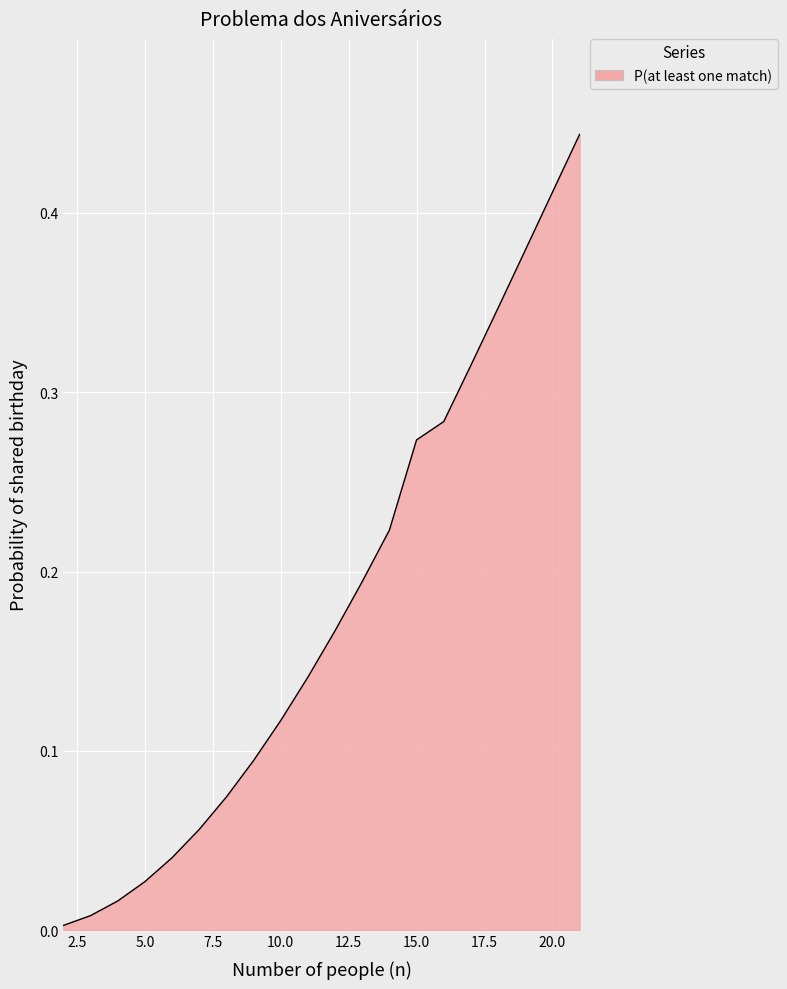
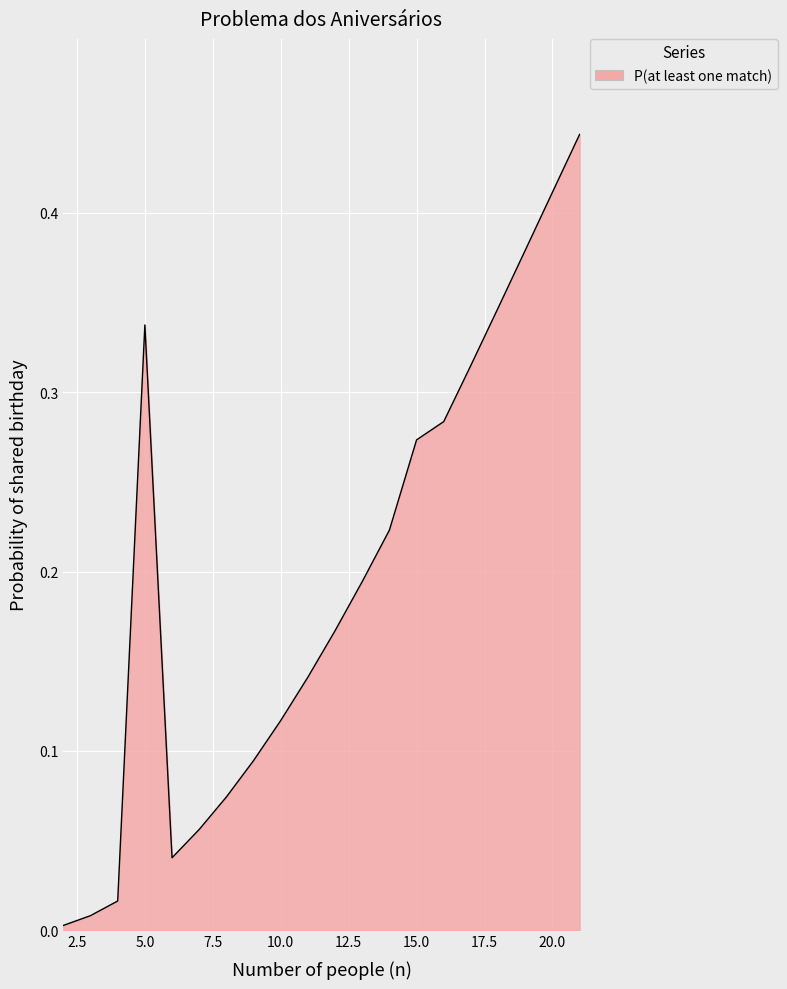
  {
-   "5.0": 0.027,
+   "5.0": 0.337,
    "10.0": 0.117,
    "15.0": 0.273,
    "20.0": 0.411
  }
